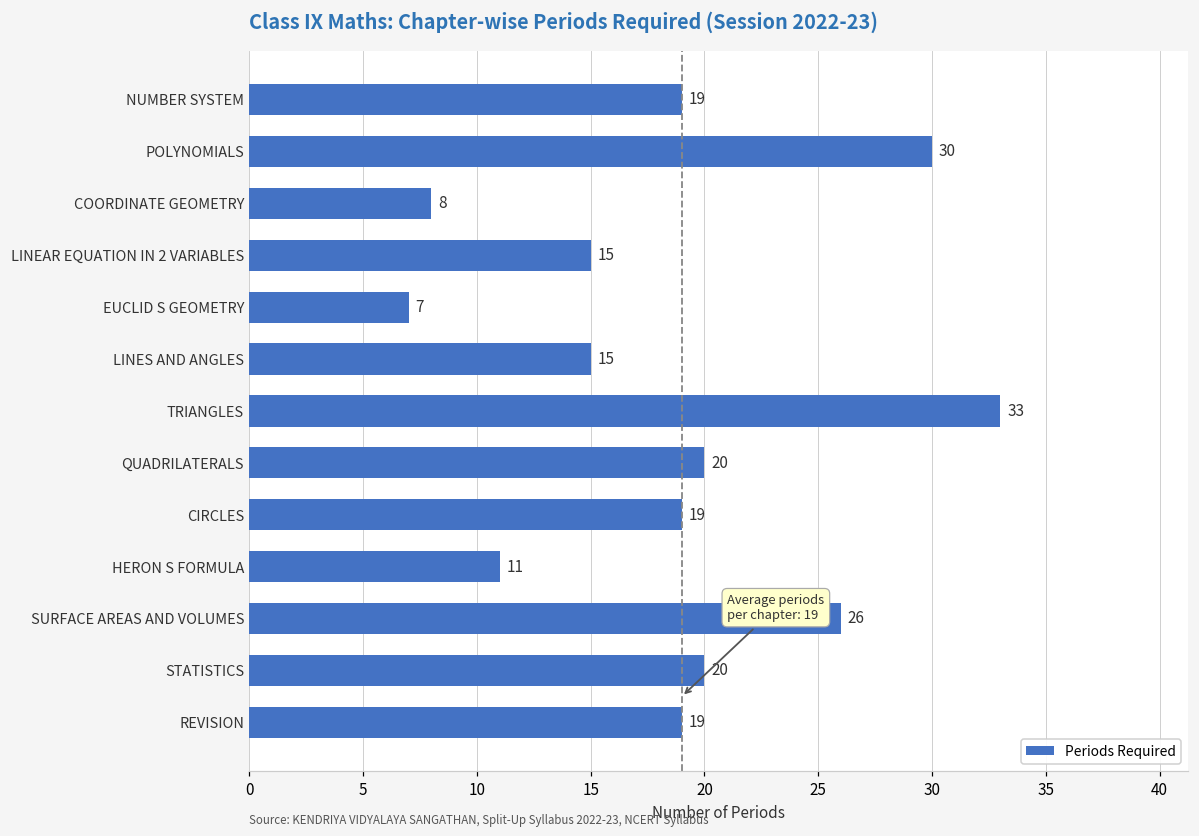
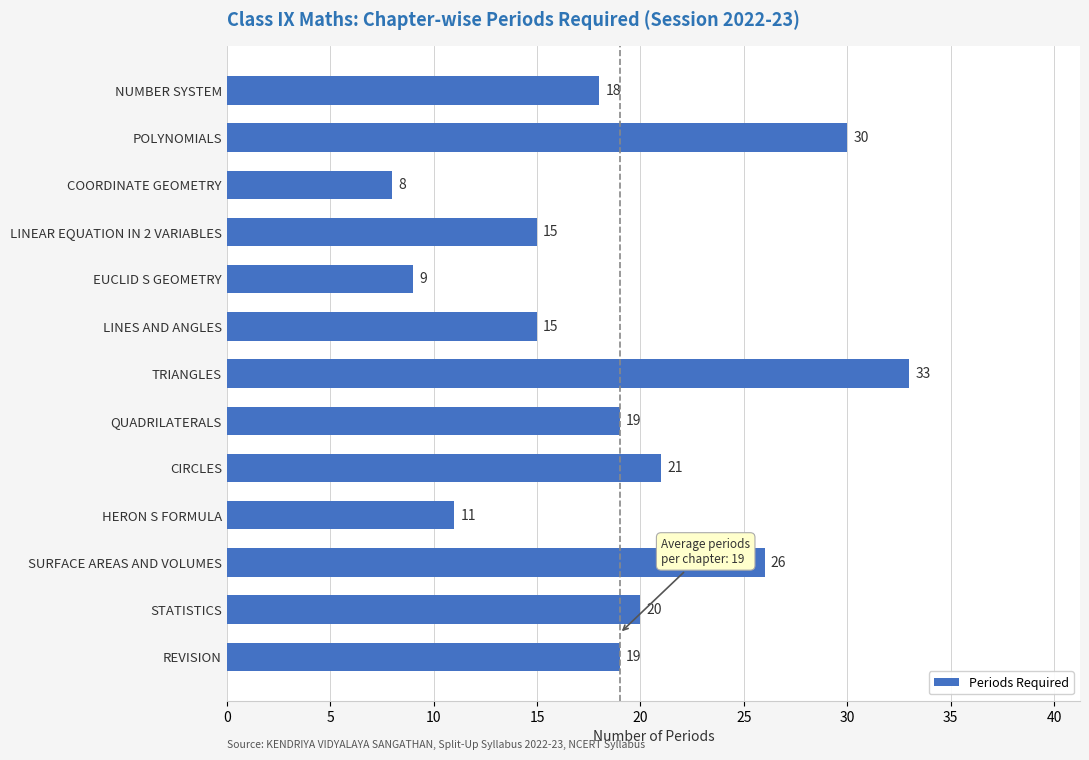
  {
-   "NUMBER SYSTEM": 19,
+   "NUMBER SYSTEM": 18,
    "POLYNOMIALS": 30,
    "COORDINATE GEOMETRY": 8,
    "LINEAR EQUATION IN 2 VARIABLES": 15,
-   "EUCLID S GEOMETRY": 7,
+   "EUCLID S GEOMETRY": 9,
    "LINES AND ANGLES": 15,
    "TRIANGLES": 33,
-   "QUADRILATERALS": 20,
-   "CIRCLES": 19,
+   "QUADRILATERALS": 19,
+   "CIRCLES": 21,
    "HERON S FORMULA": 11,
    "SURFACE AREAS AND VOLUMES": 26,
    "REVISION": 19
  }
